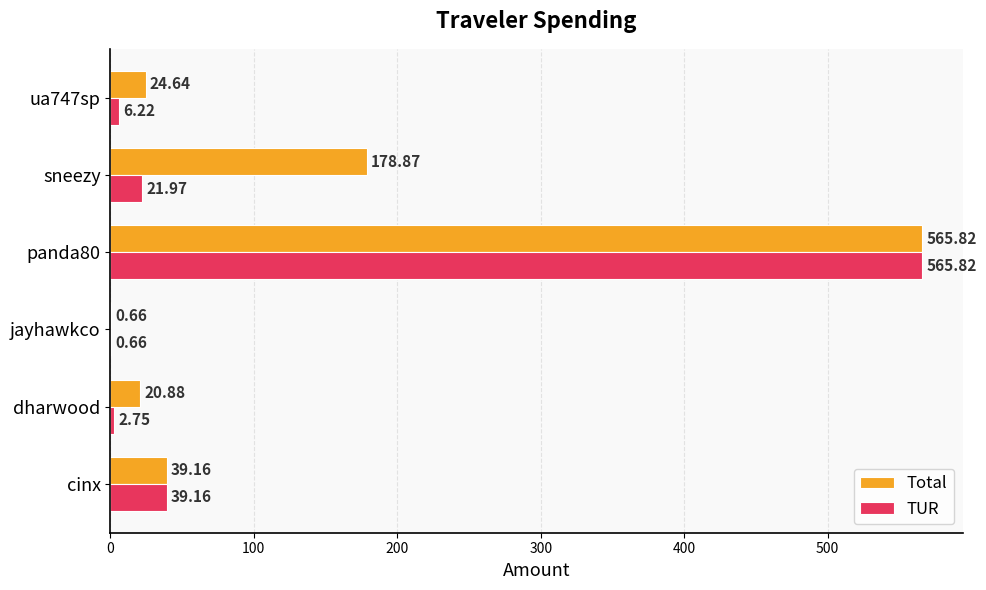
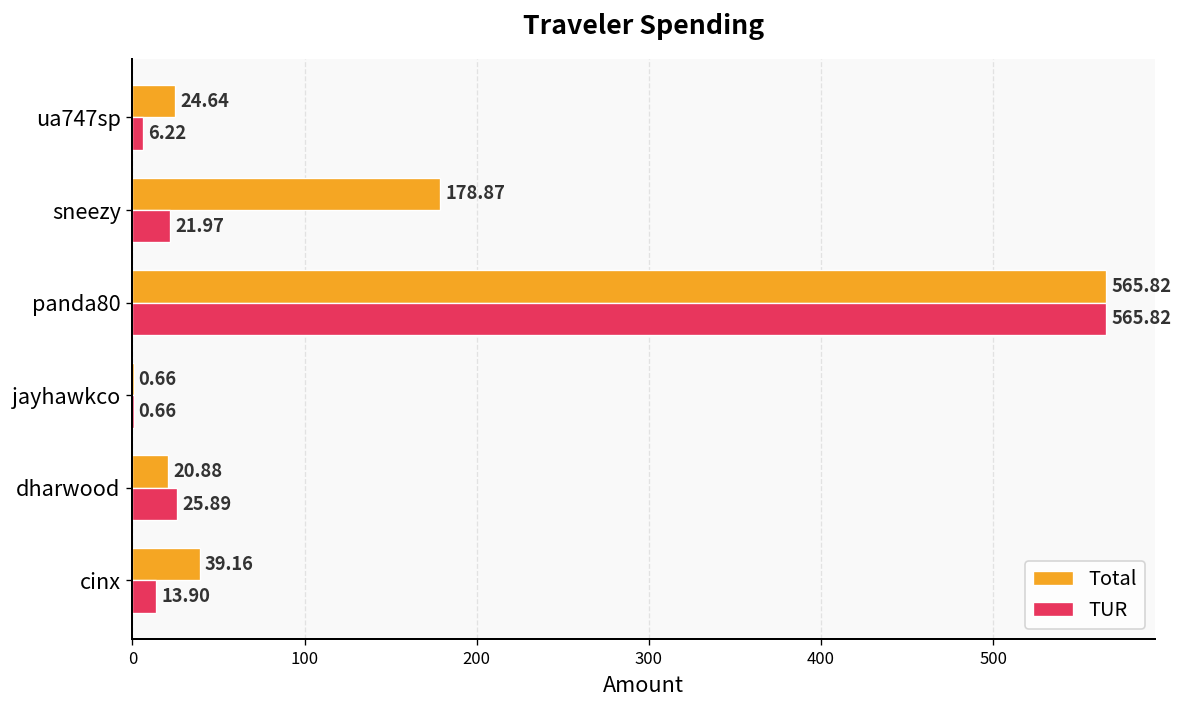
  {
    "Total": {
      "ua747sp": 24.64,
      "sneezy": 178.87,
      "panda80": 565.82,
      "jayhawkco": 0.66,
      "dharwood": 20.88,
      "cinx": 39.16
    },
    "TUR": {
      "ua747sp": 6.22,
      "sneezy": 21.97,
      "panda80": 565.82,
      "jayhawkco": 0.66,
-     "dharwood": 2.75,
-     "cinx": 39.16
+     "dharwood": 25.89,
+     "cinx": 13.90
    }
  }
